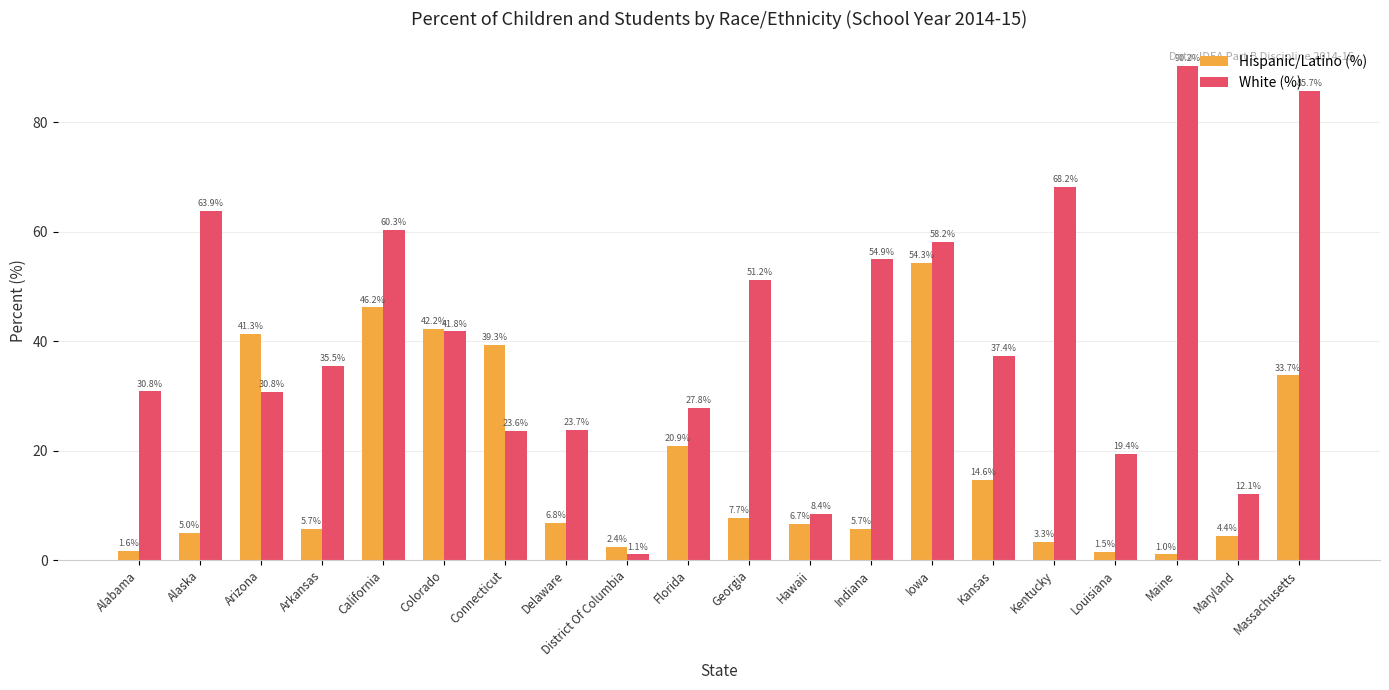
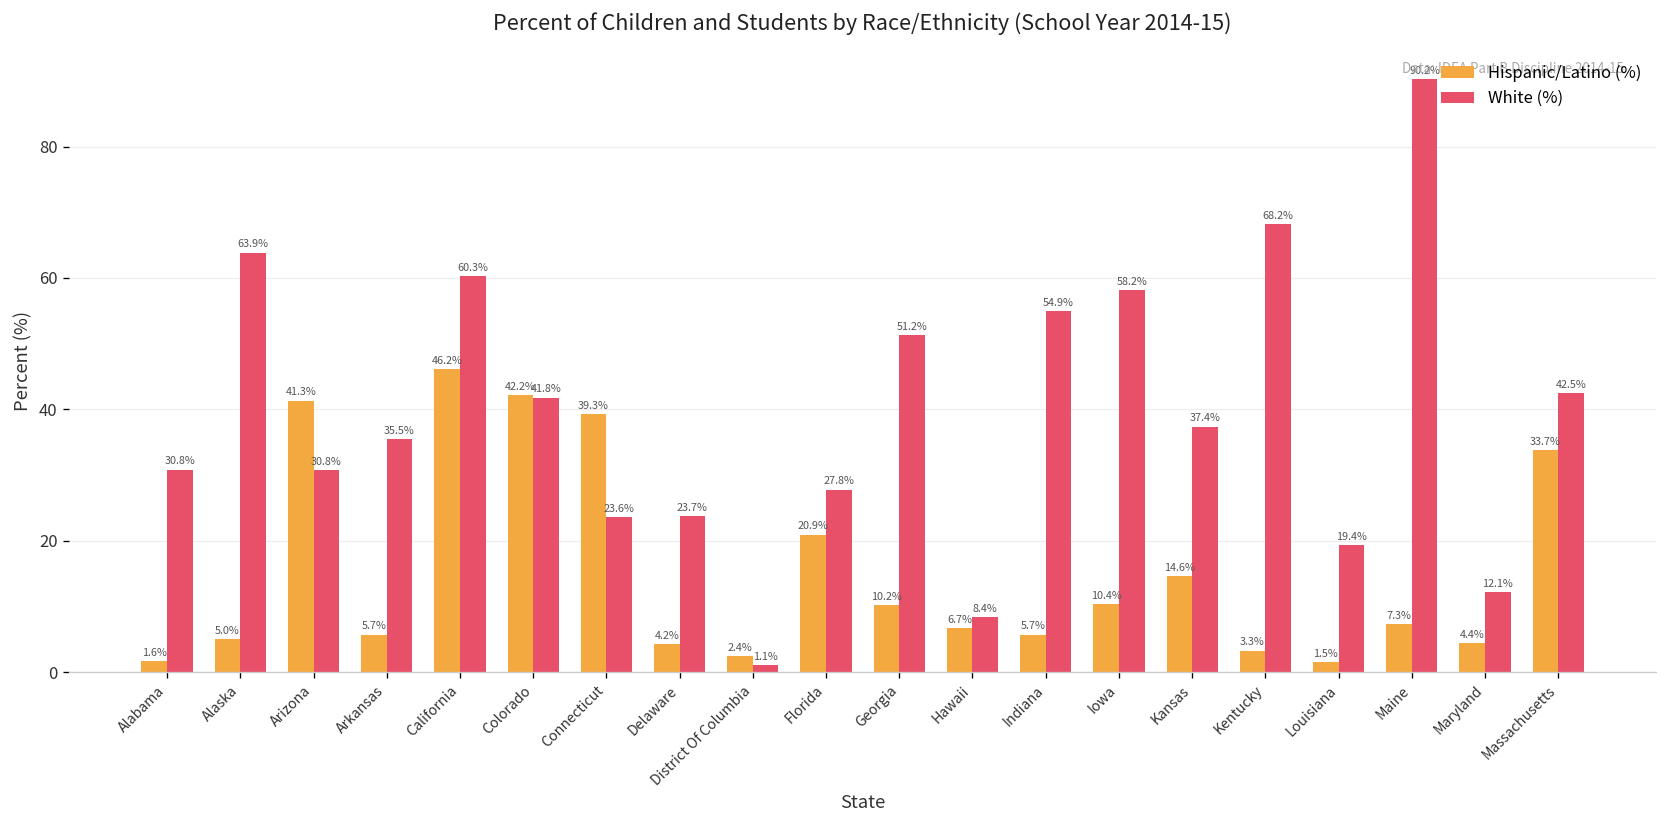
  {
    "Hispanic/Latino (%)": {
      "Alabama": "1.6%",
      "Alaska": "5.0%",
      "Arizona": "41.3%",
      "Arkansas": "5.7%",
      "California": "46.2%",
      "Colorado": "42.2%",
      "Connecticut": "39.3%",
-     "Delaware": "6.8%",
+     "Delaware": "4.2%",
      "District Of Columbia": "2.4%",
      "Florida": "20.9%",
-     "Georgia": "7.7%",
+     "Georgia": "10.2%",
      "Hawaii": "6.7%",
      "Indiana": "5.7%",
-     "Iowa": "54.3%",
+     "Iowa": "10.4%",
      "Kansas": "14.6%",
      "Kentucky": "3.3%",
      "Louisiana": "1.5%",
-     "Maine": "1.0%",
+     "Maine": "7.3%",
      "Maryland": "4.4%",
      "Massachusetts": "33.7%"
    },
    "White (%)": {
      "Alabama": "30.8%",
      "Alaska": "63.9%",
      "Arizona": "30.8%",
      "Arkansas": "35.5%",
      "California": "60.3%",
      "Colorado": "41.8%",
      "Connecticut": "23.6%",
      "Delaware": "23.7%",
      "District Of Columbia": "1.1%",
      "Florida": "27.8%",
      "Georgia": "51.2%",
      "Hawaii": "8.4%",
      "Indiana": "54.9%",
      "Iowa": "58.2%",
      "Kansas": "37.4%",
      "Kentucky": "68.2%",
      "Louisiana": "19.4%",
      "Maryland": "12.1%",
-     "Massachusetts": "85.7%"
+     "Massachusetts": "42.5%"
    }
  }
